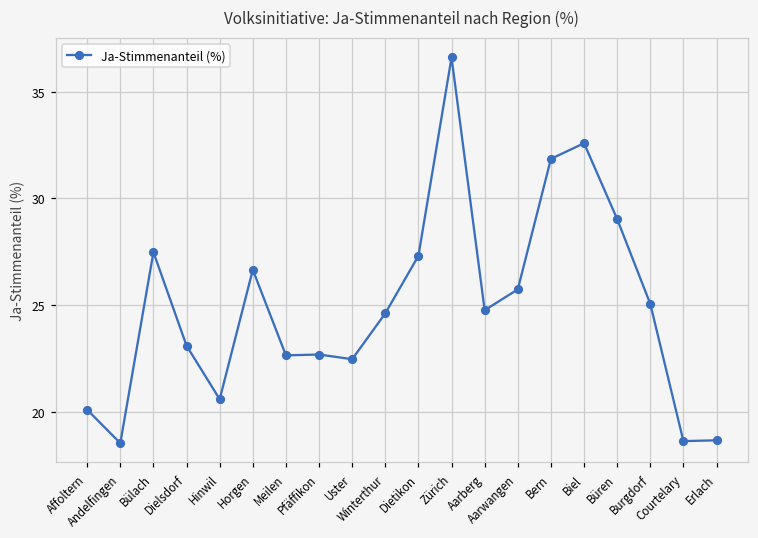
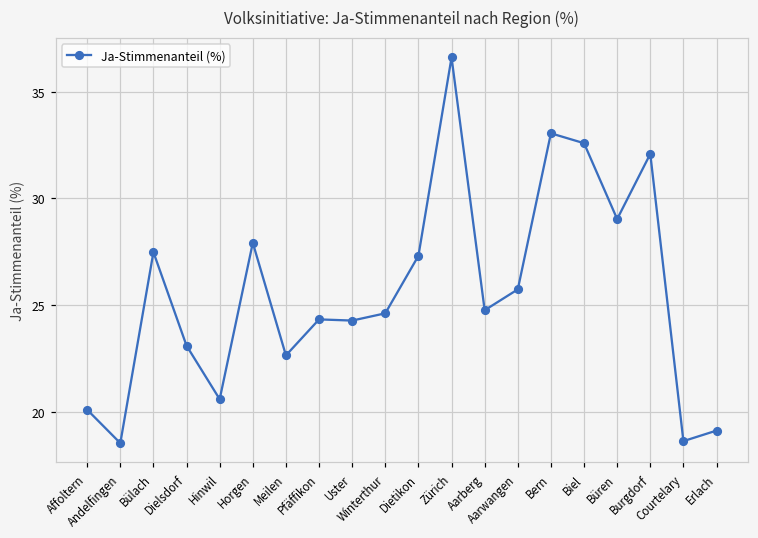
  {
    "Affoltern": 20.1,
    "Andelfingen": 18.5,
    "Bülach": 27.5,
    "Dielsdorf": 23.1,
    "Hinwil": 20.6,
-   "Horgen": 26.7,
+   "Horgen": 27.9,
    "Meilen": 22.6,
-   "Pfäffikon": 22.7,
-   "Uster": 22.5,
+   "Pfäffikon": 24.3,
+   "Uster": 24.3,
    "Winterthur": 24.6,
    "Dietikon": 27.3,
    "Zürich": 36.6,
    "Aarberg": 24.8,
    "Aarwangen": 25.7,
-   "Bern": 31.9,
+   "Bern": 33.0,
    "Biel": 32.6,
    "Büren": 29.0,
-   "Burgdorf": 25.1,
+   "Burgdorf": 32.1,
    "Courtelary": 18.6,
-   "Erlach": 18.7
+   "Erlach": 19.1
  }
